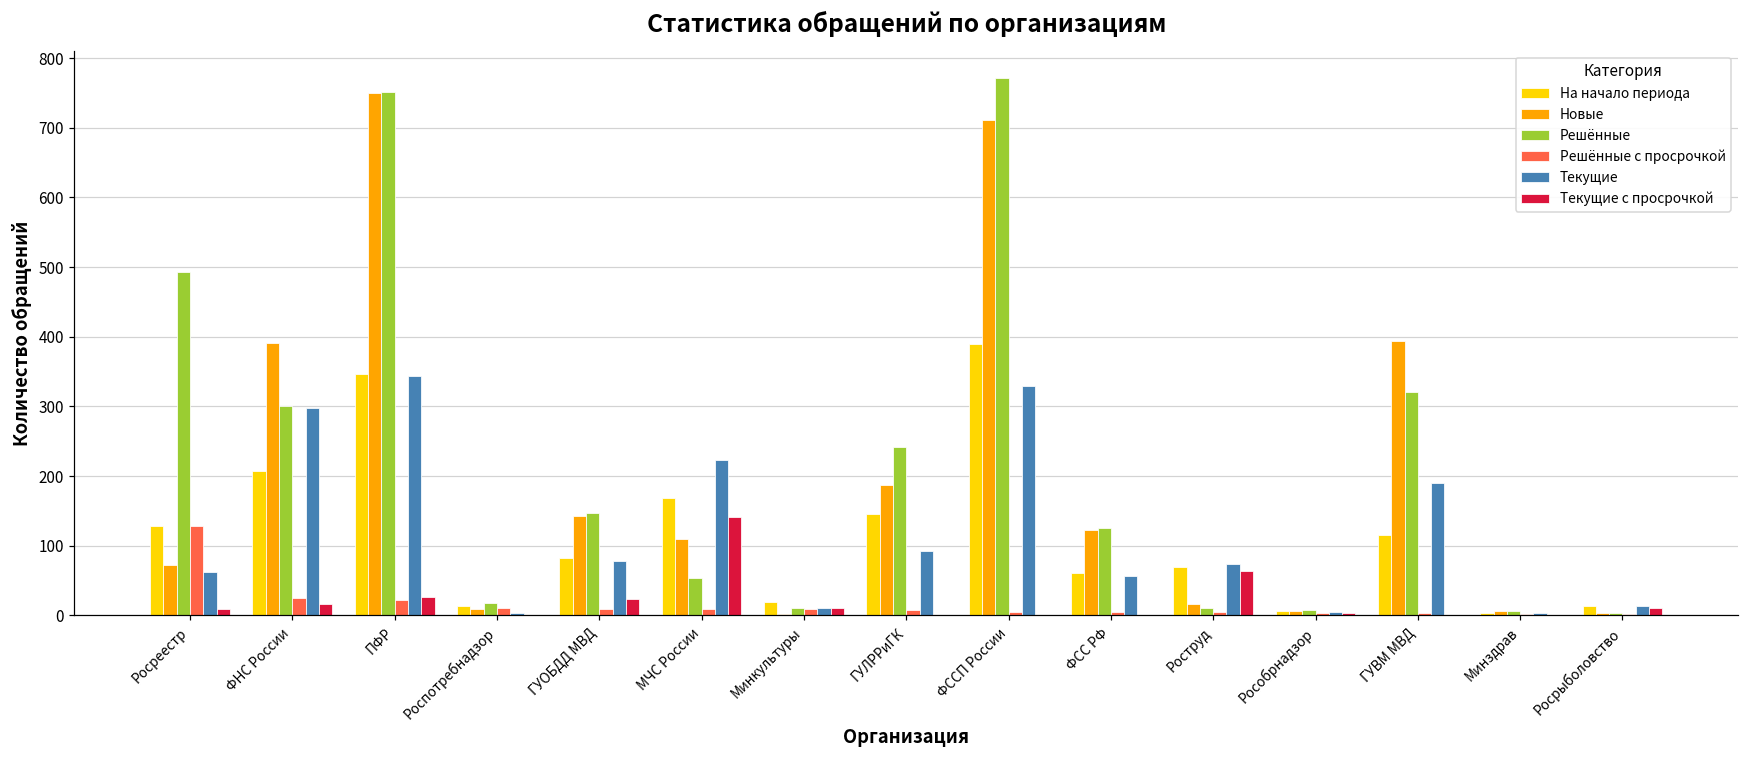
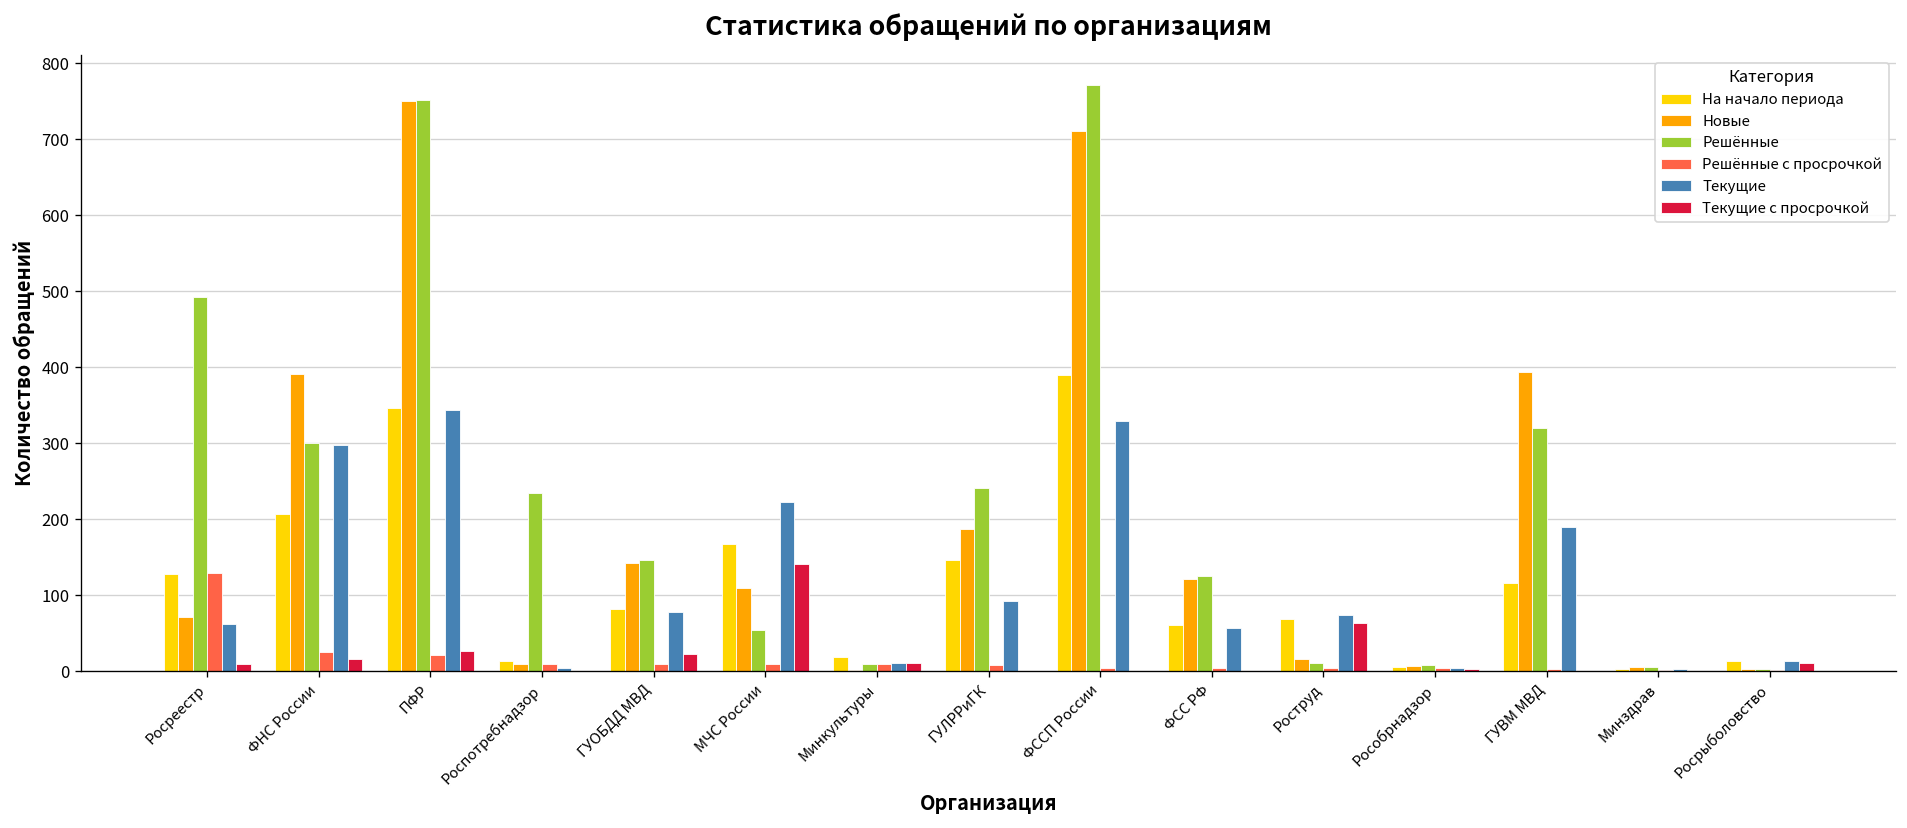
  {
    "Решённые": {
      "Росреестр": 490,
      "ФНС России": 300,
      "ПФР": 750,
-     "Роспотребнадзор": 20,
+     "Роспотребнадзор": 230,
      "ГУОБДД МВД": 150,
      "МЧС России": 50,
      "Минкультуры": 10,
      "ГУЛРРиГК": 240,
      "ФССП России": 770,
      "ФСС РФ": 130,
      "Роструд": 10,
      "Рособрнадзор": 10,
      "ГУВМ МВД": 320,
      "Минздрав": 10
    },
    "Решённые с просрочкой": {
      "Росреестр": 130,
      "ФНС России": 30,
      "ПФР": 20,
      "Роспотребнадзор": 10,
      "ГУОБДД МВД": 10,
      "МЧС России": 10,
      "Минкультуры": 10,
      "ГУЛРРиГК": 10,
      "ФССП России": 10,
      "ФСС РФ": 10,
      "Роструд": 10,
      "Рособрнадзор": 0
    },
    "Текущие": {
      "Росреестр": 60,
      "ФНС России": 300,
      "ПФР": 340,
      "Роспотребнадзор": 0,
      "ГУОБДД МВД": 80,
      "МЧС России": 220,
      "Минкультуры": 10,
      "ГУЛРРиГК": 90,
      "ФССП России": 330,
      "ФСС РФ": 60,
      "Роструд": 70,
      "Рособрнадзор": 10,
      "ГУВМ МВД": 190,
      "Росрыболовство": 10
    },
    "Текущие с просрочкой": {
      "Росреестр": 10,
      "ФНС России": 20,
      "ПФР": 30,
      "Роспотребнадзор": 0,
      "ГУОБДД МВД": 20,
      "МЧС России": 140,
      "Минкультуры": 10,
      "ФССП России": 0,
      "Роструд": 60,
      "ГУВМ МВД": 0,
      "Минздрав": 0,
      "Росрыболовство": 10
    }
  }
